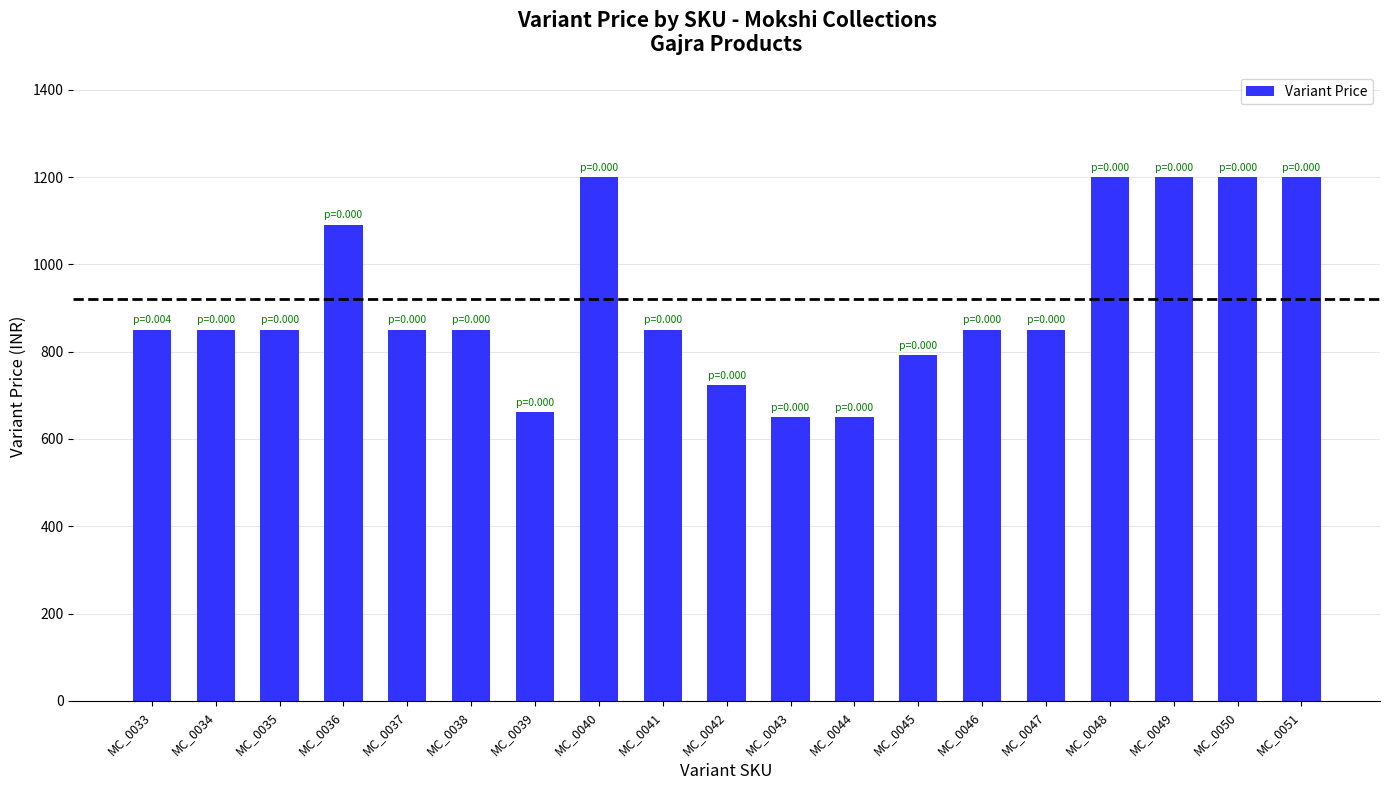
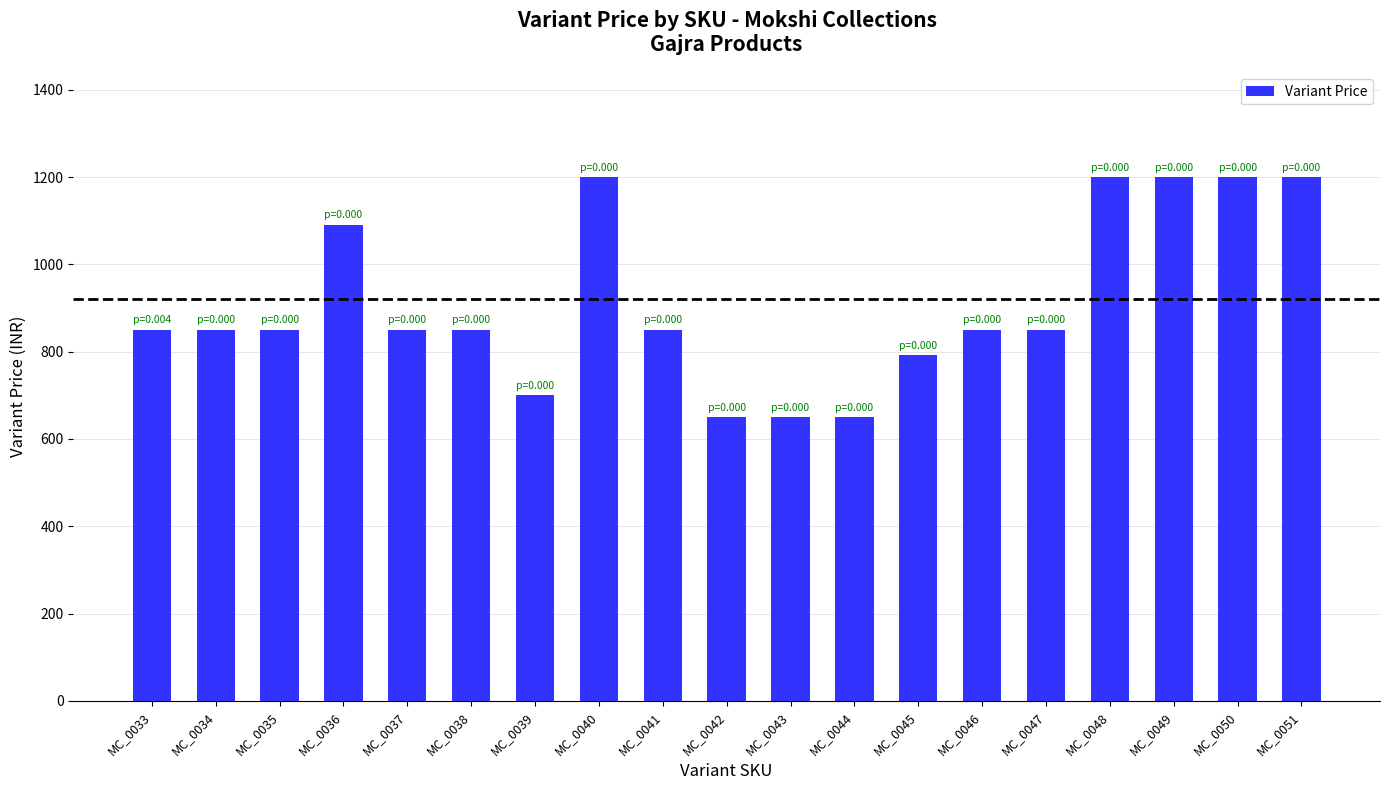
  {
-   "MC_0039": 660,
-   "MC_0042": 720
+   "MC_0039": 700,
+   "MC_0042": 650
  }
